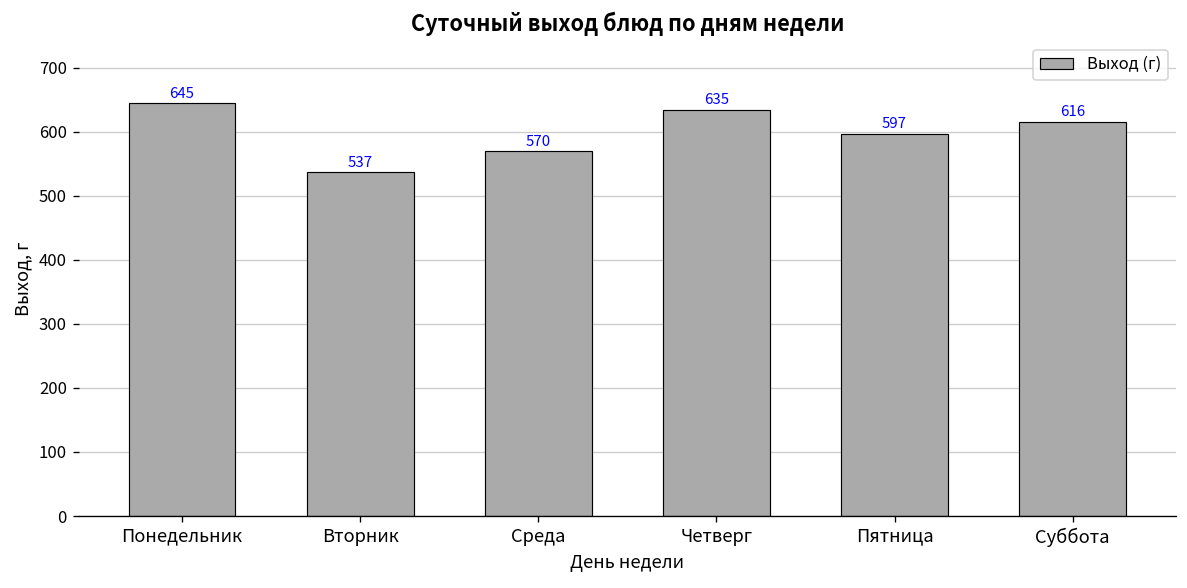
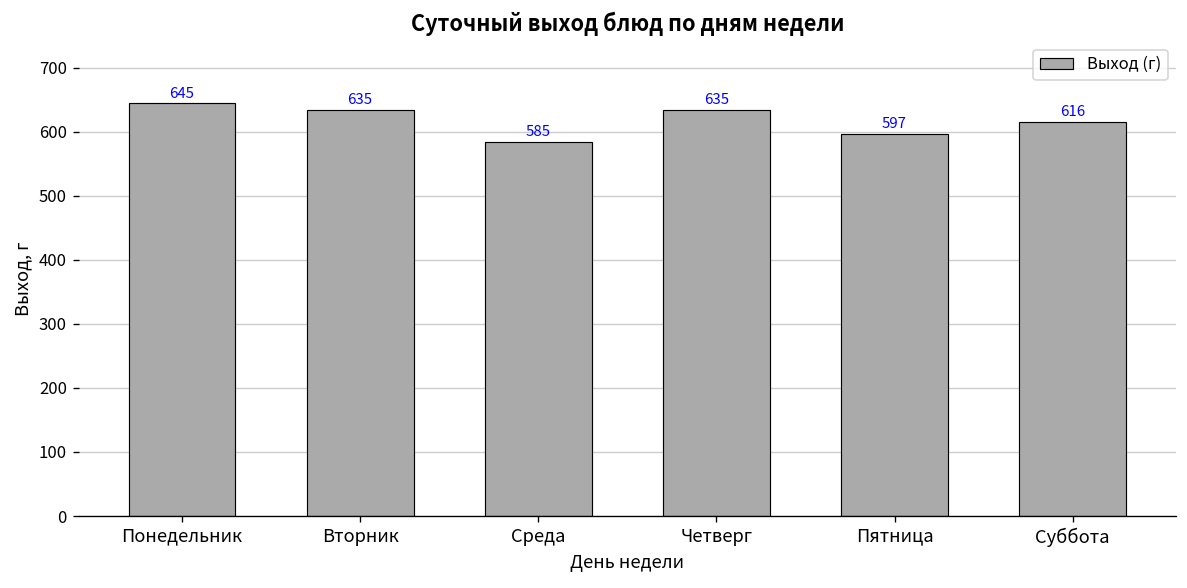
  {
    "Понедельник": 645,
-   "Вторник": 537,
-   "Среда": 570,
+   "Вторник": 635,
+   "Среда": 585,
    "Четверг": 635,
    "Пятница": 597,
    "Суббота": 616
  }
